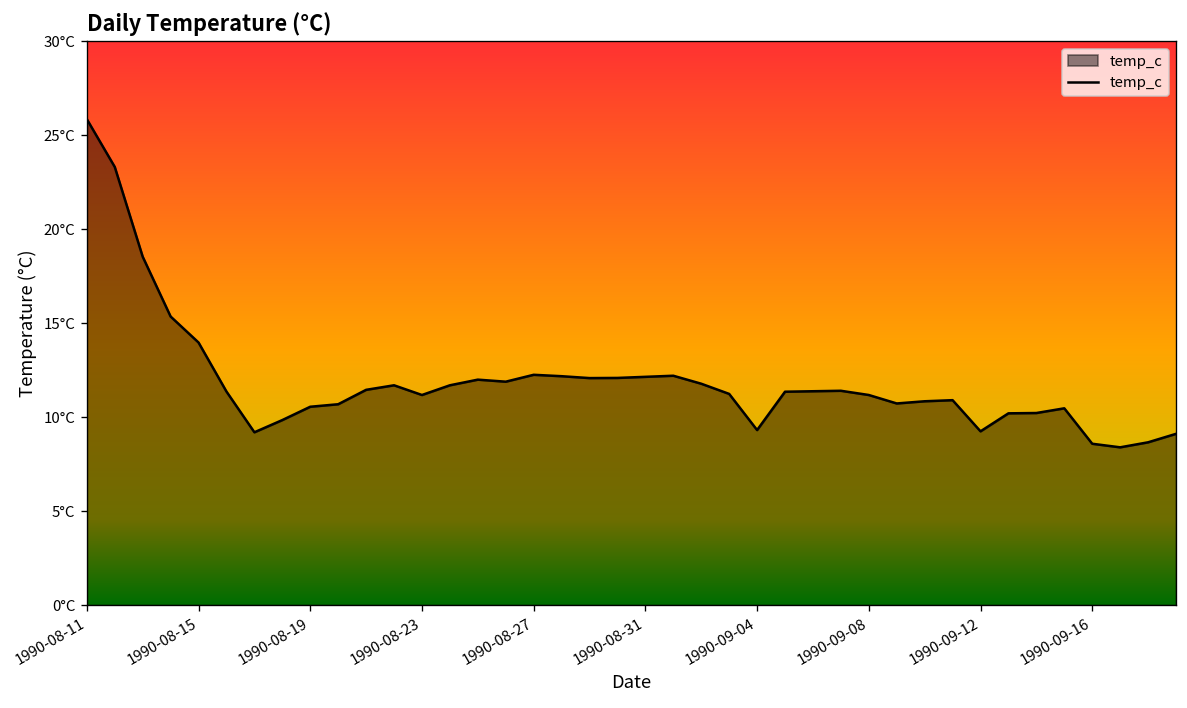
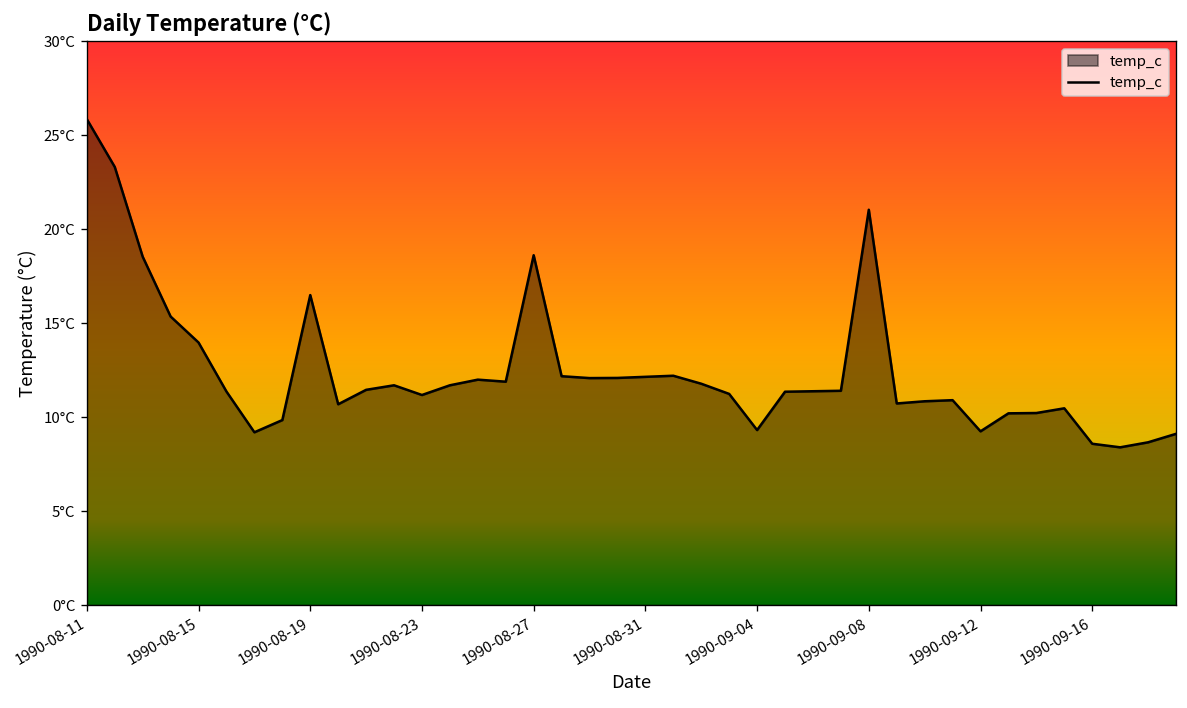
  {
    "1990-08-11": "25.9°C",
    "1990-08-15": "14.0°C",
-   "1990-08-19": "10.6°C",
+   "1990-08-19": "16.5°C",
    "1990-08-23": "11.2°C",
-   "1990-08-27": "12.3°C",
+   "1990-08-27": "18.6°C",
    "1990-08-31": "12.1°C",
    "1990-09-04": "9.3°C",
-   "1990-09-08": "11.2°C",
+   "1990-09-08": "21.0°C",
    "1990-09-12": "9.2°C",
    "1990-09-16": "8.6°C"
  }
